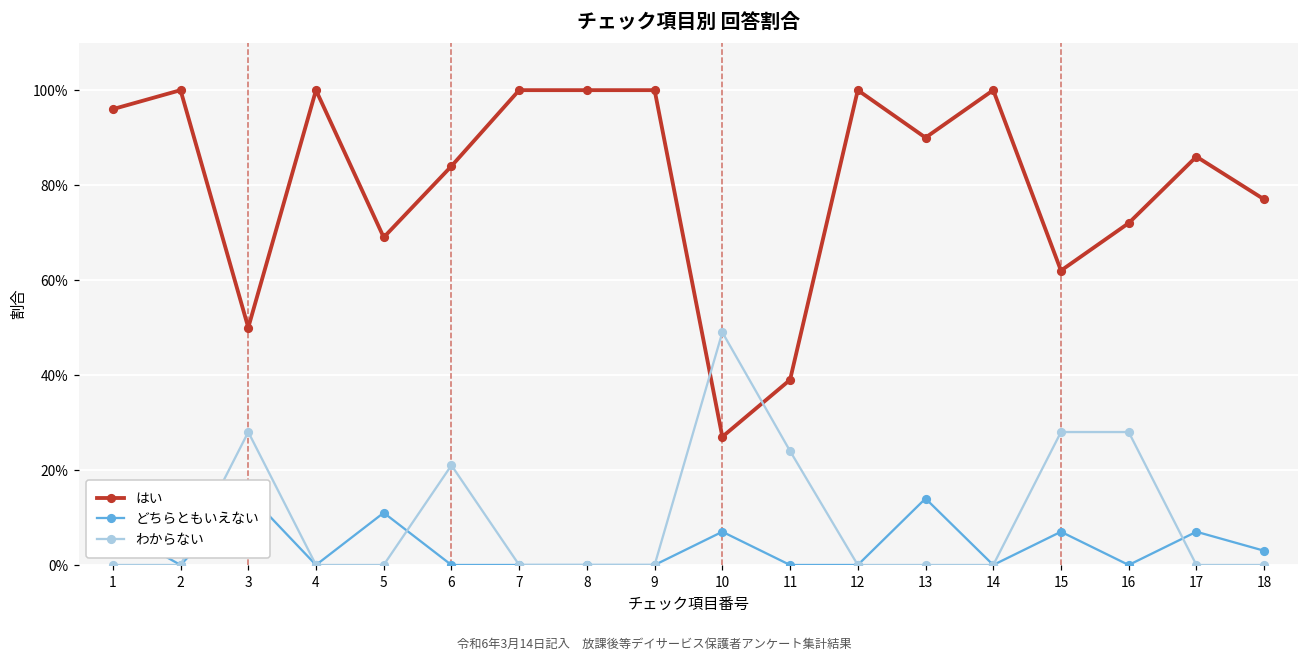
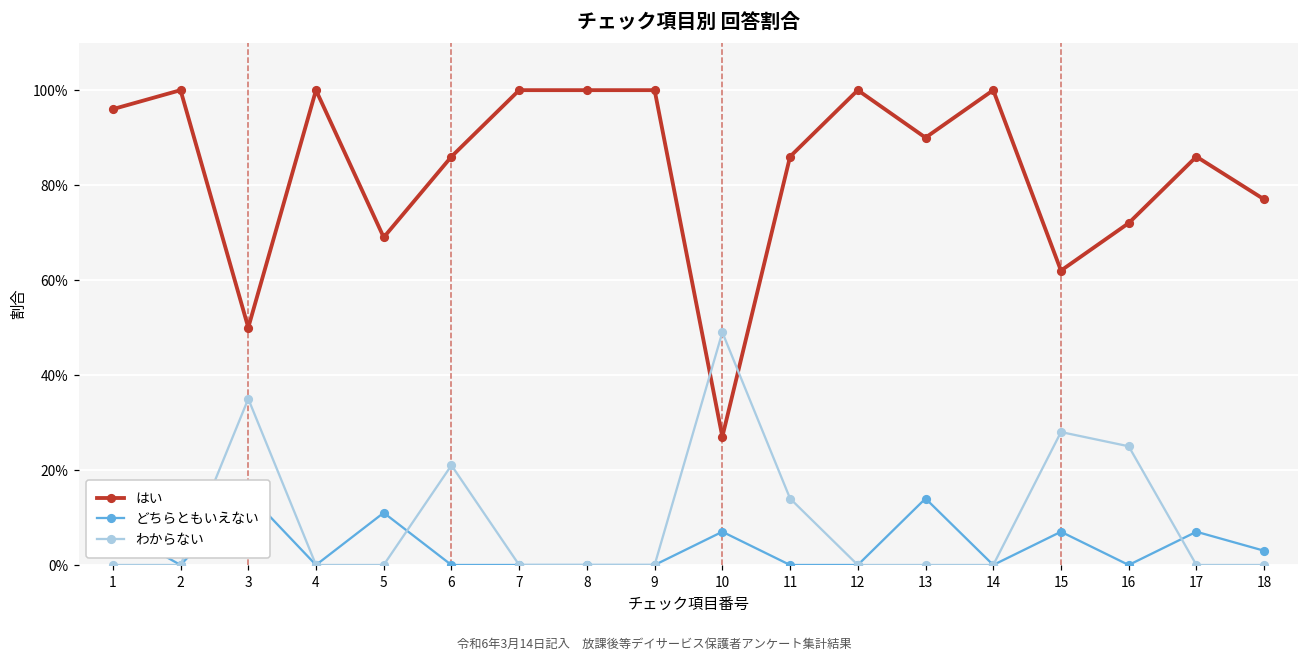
  {
    "はい": {
      "1": "96%",
      "2": "100%",
      "3": "50%",
      "4": "100%",
      "5": "69%",
-     "6": "84%",
+     "6": "86%",
      "7": "100%",
      "8": "100%",
      "9": "100%",
      "10": "27%",
-     "11": "39%",
+     "11": "86%",
      "12": "100%",
      "13": "90%",
      "14": "100%",
      "15": "62%",
      "16": "72%",
      "17": "86%",
      "18": "77%"
    },
    "どちらともいえない": {
      "5": "11%",
      "6": "0%",
      "10": "7%",
      "11": "0%",
      "13": "14%",
      "15": "7%",
      "16": "0%",
      "17": "7%",
      "18": "3%"
    },
    "わからない": {
      "1": "0%",
-     "3": "28%",
+     "3": "35%",
      "5": "0%",
      "6": "21%",
      "10": "49%",
-     "11": "24%",
+     "11": "14%",
      "13": "0%",
      "15": "28%",
-     "16": "28%",
+     "16": "25%",
      "17": "0%",
      "18": "0%"
    }
  }
